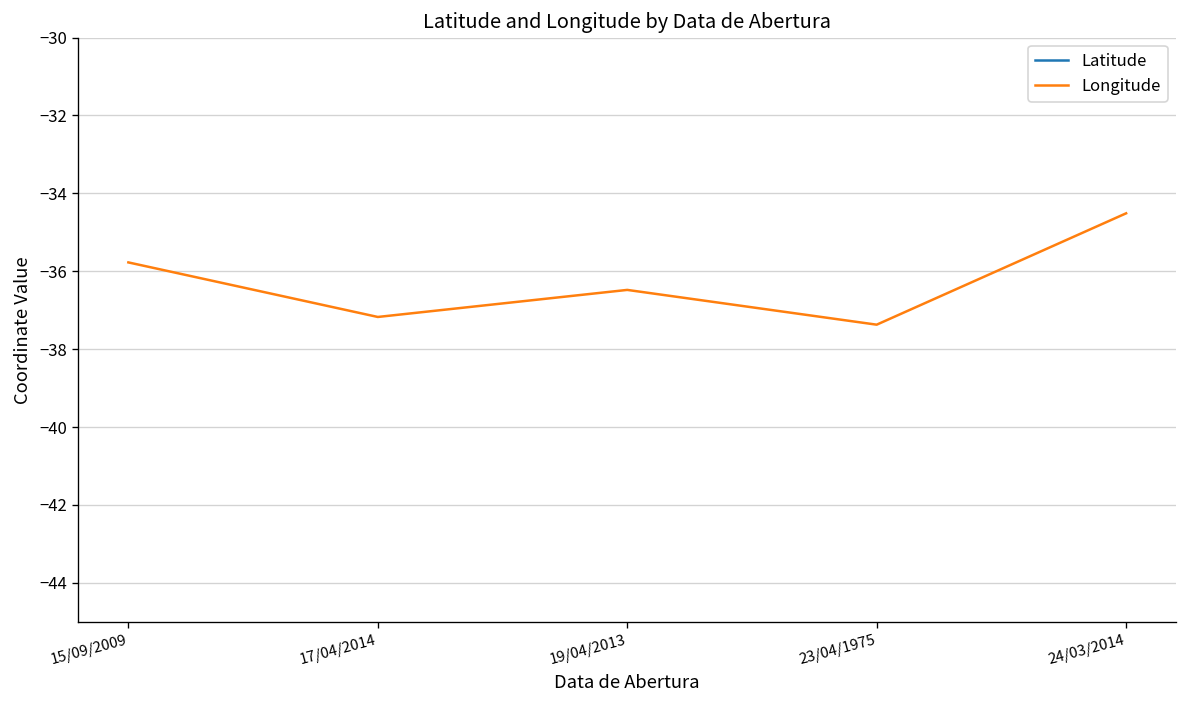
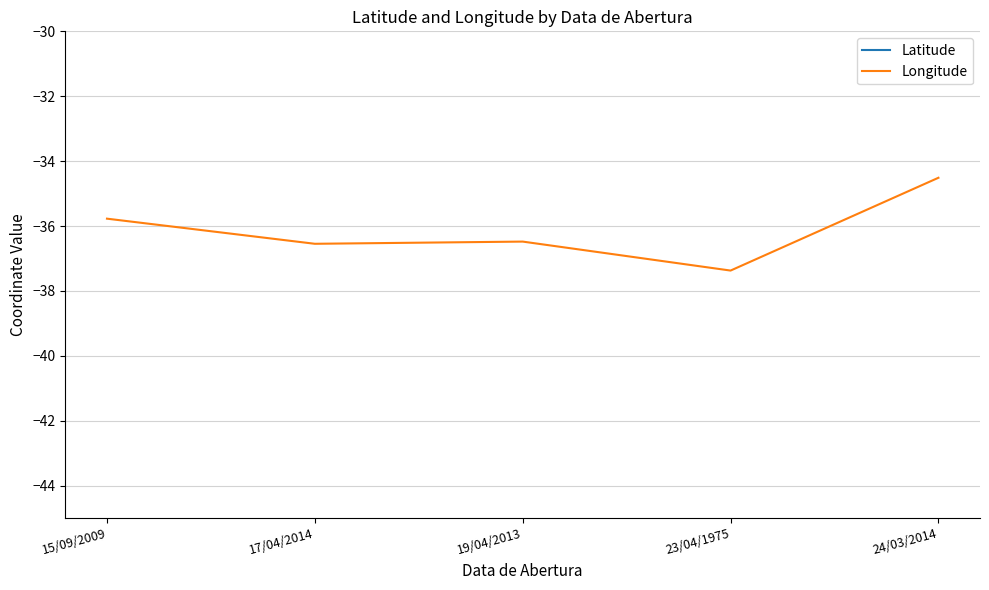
  {
    "Longitude": {
      "15/09/2009": -35.8,
-     "17/04/2014": -37.2,
+     "17/04/2014": -36.5,
      "19/04/2013": -36.5,
      "23/04/1975": -37.4,
      "24/03/2014": -34.5
    }
  }
